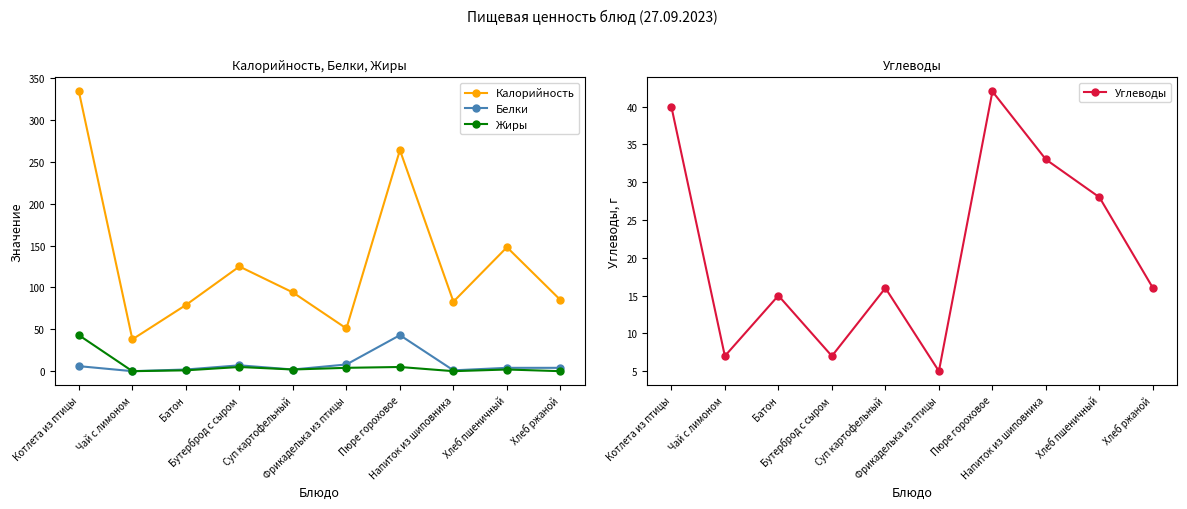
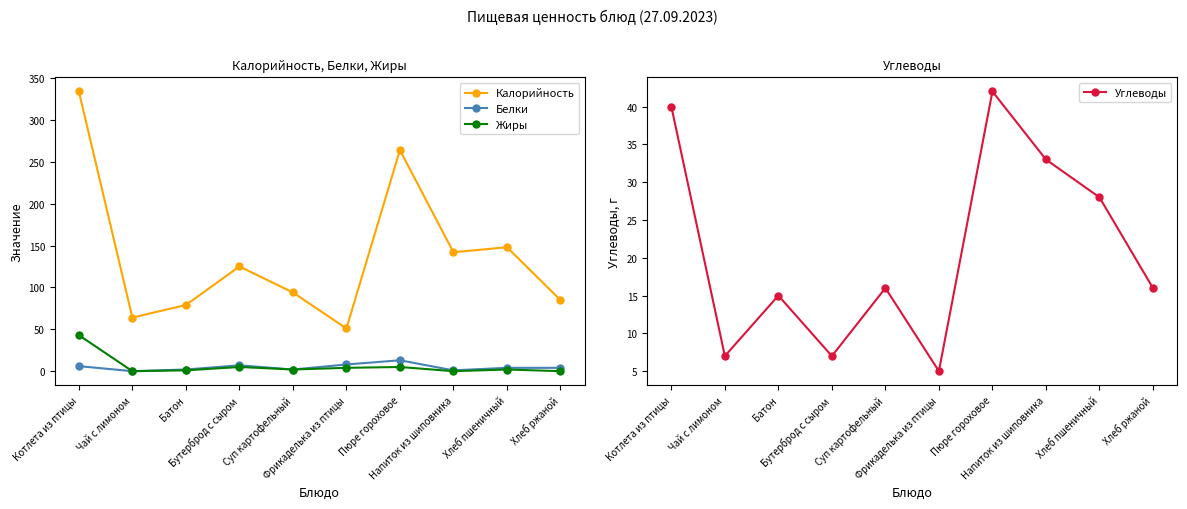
  {
    "Калорийность, Белки, Жиры": {
      "Калорийность": {
        "Котлета из птицы": 330,
-       "Чай с лимоном": 40,
+       "Чай с лимоном": 60,
        "Батон": 80,
        "Бутерброд с сыром": 130,
        "Суп картофельный": 90,
        "Фрикаделька из птицы": 50,
        "Пюре гороховое": 260,
-       "Напиток из шиповника": 80,
+       "Напиток из шиповника": 140,
        "Хлеб пшеничный": 150,
        "Хлеб ржаной": 90
      },
      "Белки": {
        "Котлета из птицы": 10,
        "Фрикаделька из птицы": 10,
-       "Пюре гороховое": 40,
+       "Пюре гороховое": 10,
        "Хлеб ржаной": 0
      },
      "Жиры": {
        "Котлета из птицы": 40,
        "Фрикаделька из птицы": 0,
        "Пюре гороховое": 10,
        "Хлеб ржаной": 0
      }
    },
    "Углеводы": {
      "Котлета из птицы": 40,
      "Чай с лимоном": 7,
      "Батон": 15,
      "Бутерброд с сыром": 7,
      "Суп картофельный": 16,
      "Фрикаделька из птицы": 5,
      "Пюре гороховое": 42,
      "Напиток из шиповника": 33,
      "Хлеб пшеничный": 28,
      "Хлеб ржаной": 16
    }
  }
